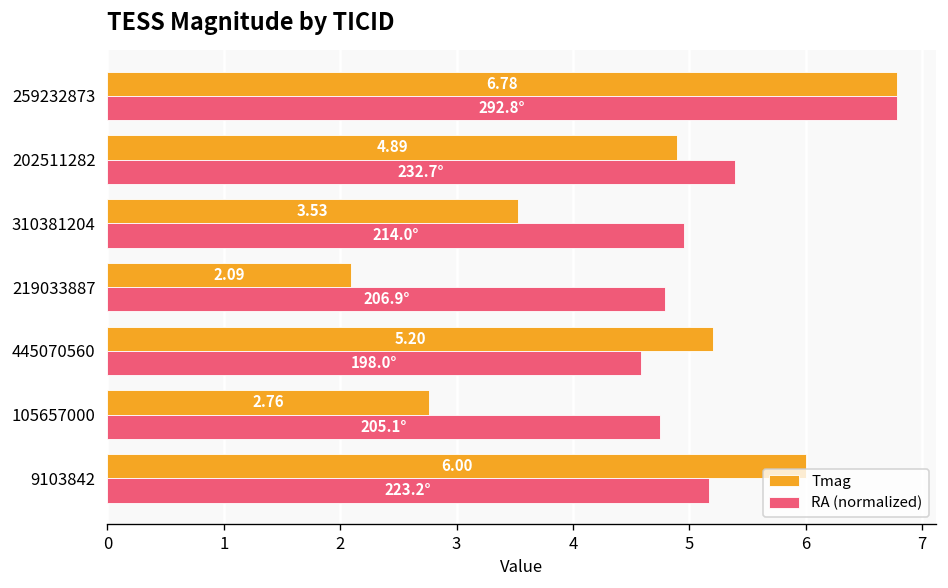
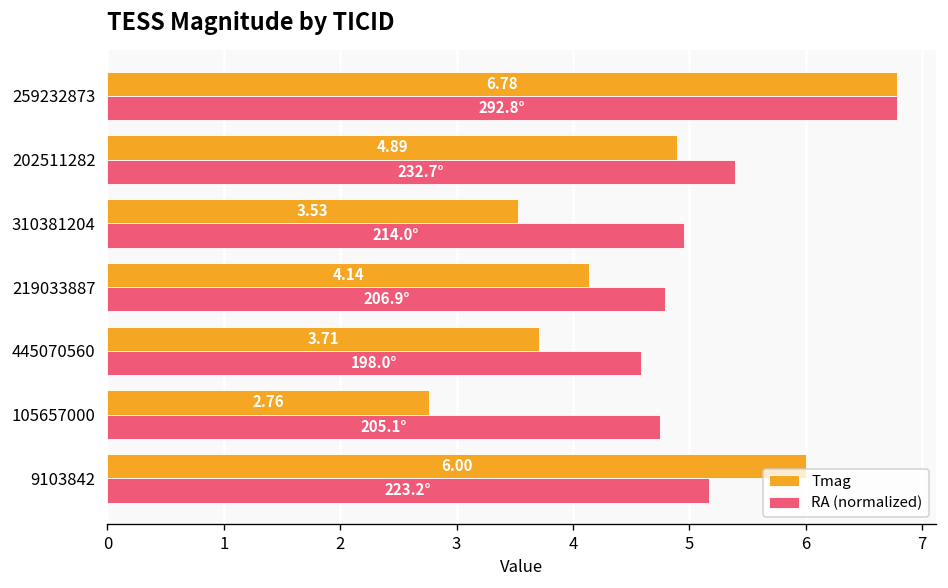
  {
    "Tmag": {
      "259232873": 6.78,
      "202511282": 4.89,
      "310381204": 3.53,
-     "219033887": 2.09,
-     "445070560": 5.20,
+     "219033887": 4.14,
+     "445070560": 3.71,
      "105657000": 2.76
    }
  }
